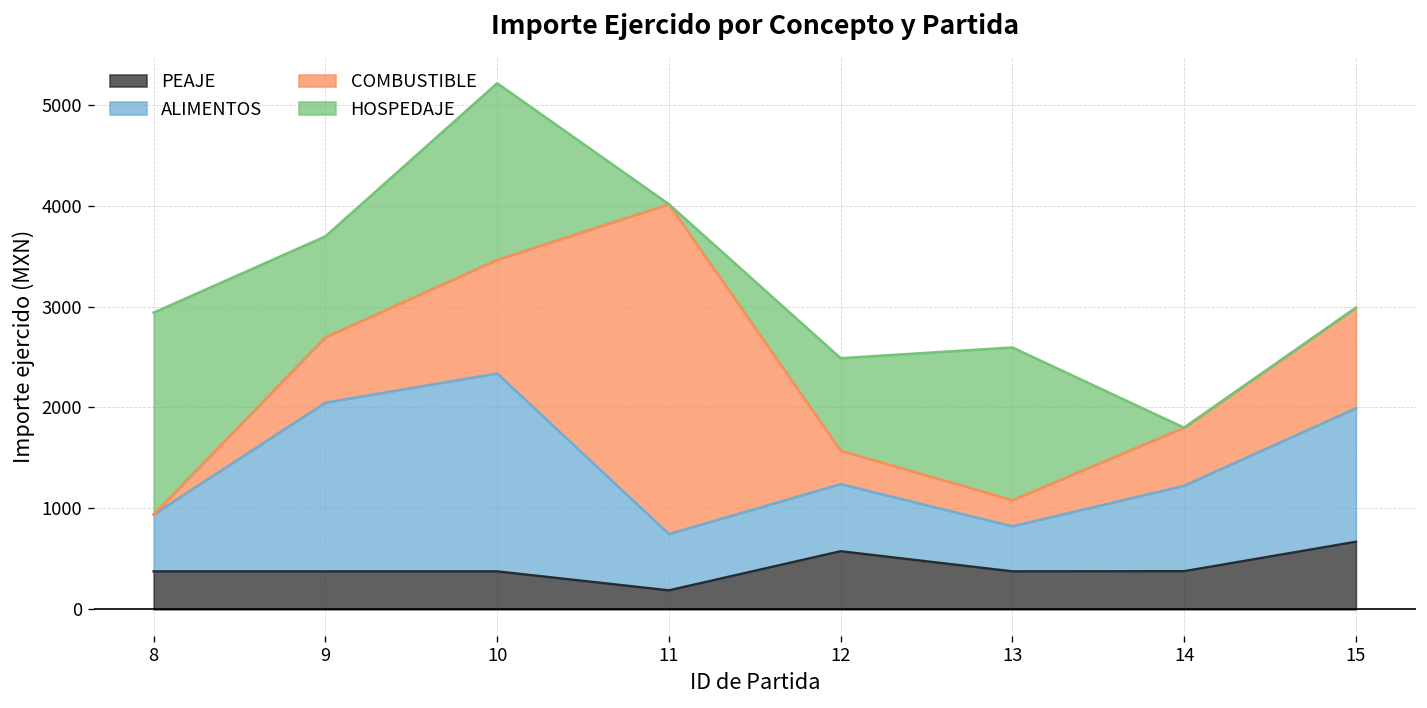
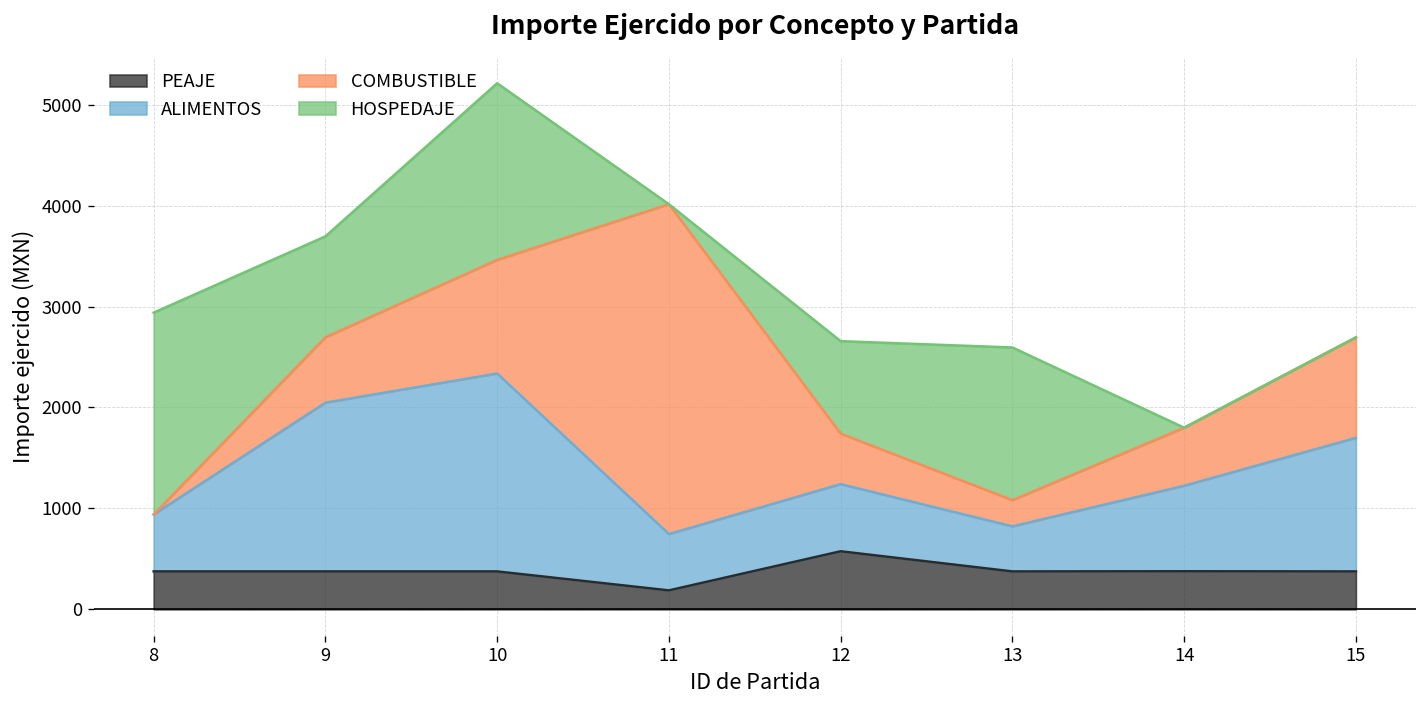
  {
    "PEAJE": {
      "8": 400,
      "9": 400,
      "10": 400,
      "11": 200,
      "12": 600,
      "13": 400,
      "14": 400,
-     "15": 700
+     "15": 400
    },
    "ALIMENTOS": {
      "9": 1700,
      "10": 2000,
      "11": 600,
      "12": 700,
      "13": 400,
      "14": 800,
      "15": 1300
    },
    "COMBUSTIBLE": {
      "9": 600,
      "10": 1100,
-     "12": 300,
+     "12": 500,
      "13": 300
    },
    "HOSPEDAJE": {
      "8": 2000,
      "9": 1000,
      "10": 1700,
      "12": 900,
      "13": 1500
    }
  }
